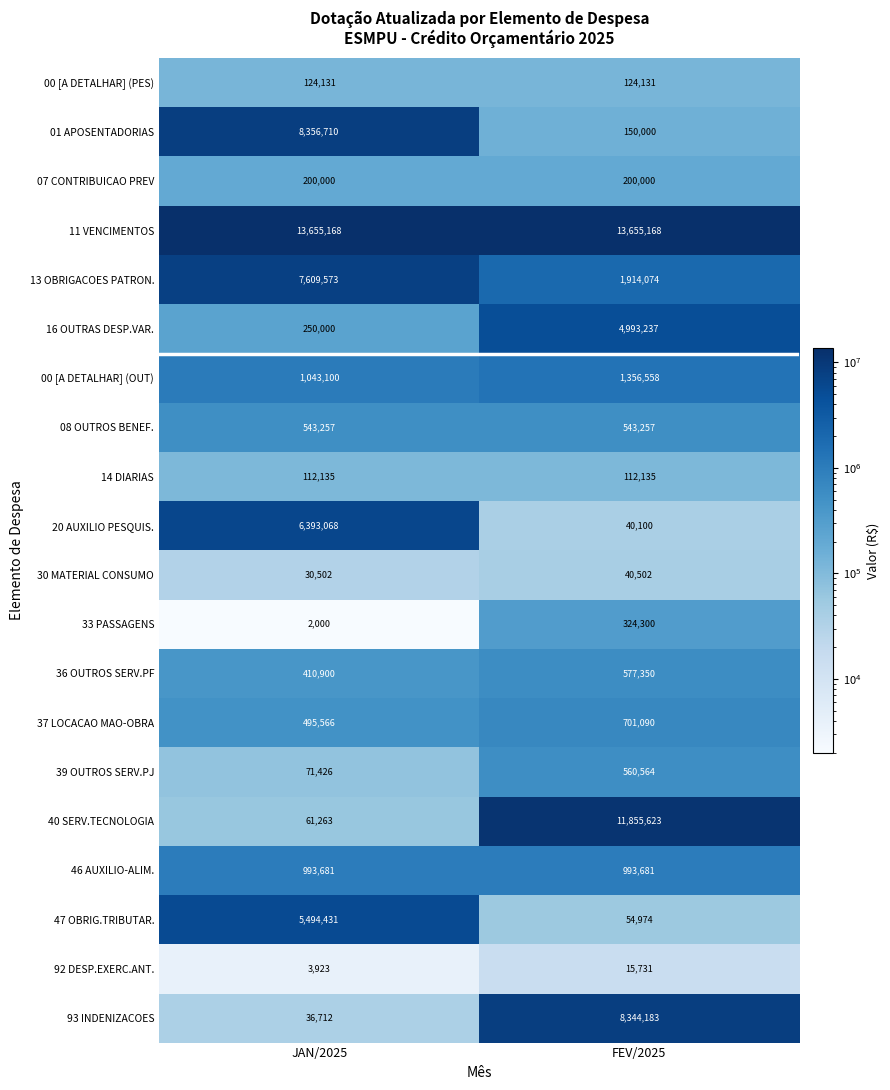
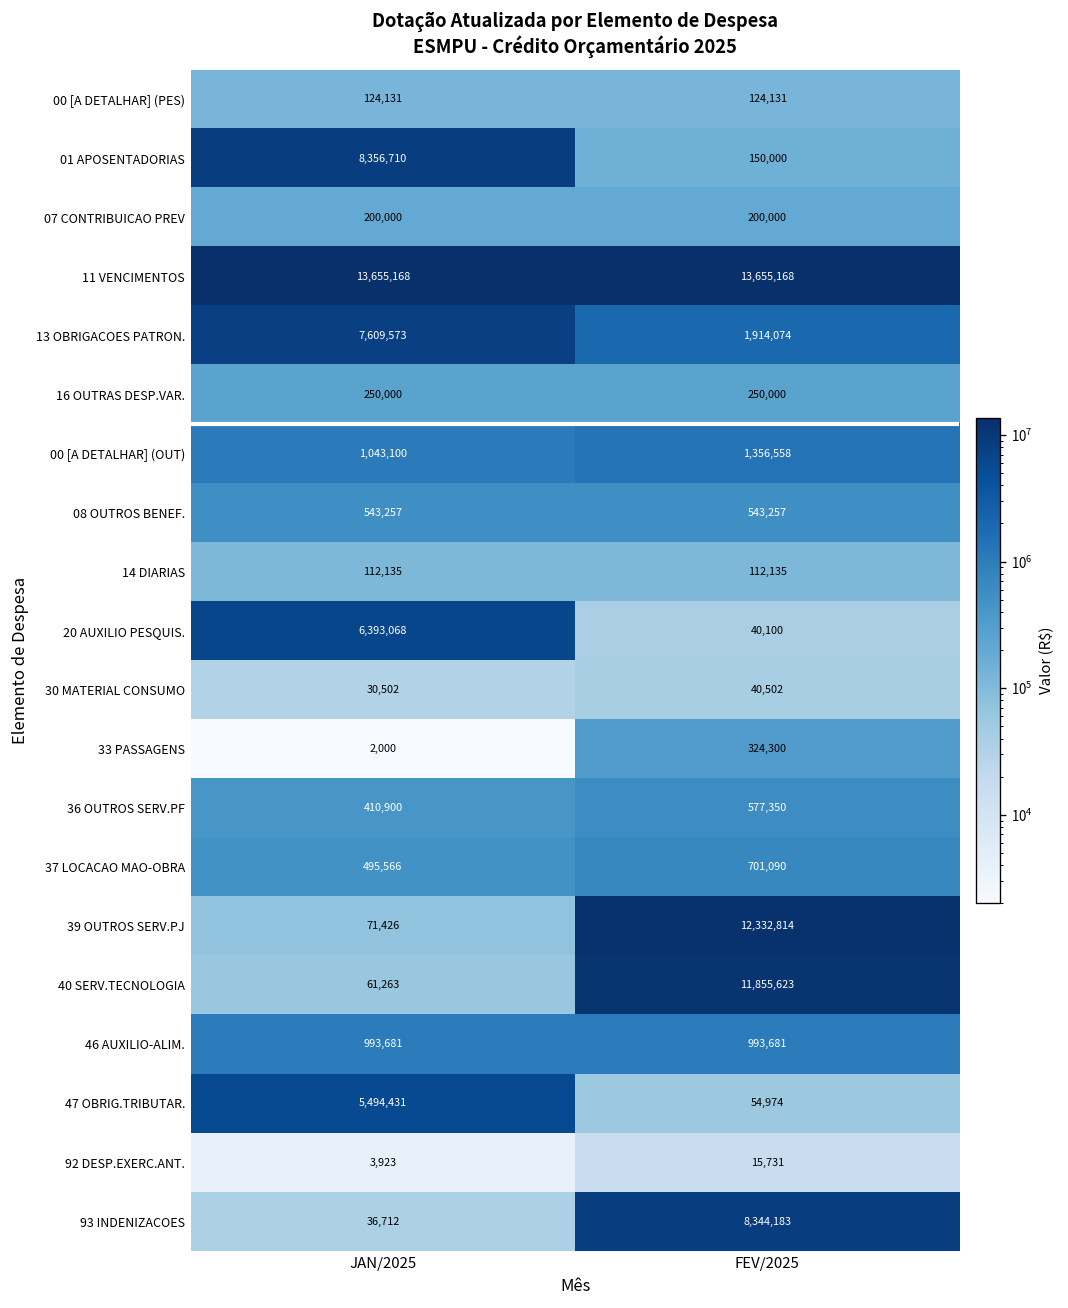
  {
    "00 [A DETALHAR] (PES)": {
      "JAN/2025": "124,131",
      "FEV/2025": "124,131"
    },
    "01 APOSENTADORIAS": {
      "JAN/2025": "8,356,710",
      "FEV/2025": "150,000"
    },
    "07 CONTRIBUICAO PREV": {
      "JAN/2025": "200,000",
      "FEV/2025": "200,000"
    },
    "11 VENCIMENTOS": {
      "JAN/2025": "13,655,168",
      "FEV/2025": "13,655,168"
    },
    "13 OBRIGACOES PATRON.": {
      "JAN/2025": "7,609,573",
      "FEV/2025": "1,914,074"
    },
    "16 OUTRAS DESP.VAR.": {
      "JAN/2025": "250,000",
-     "FEV/2025": "4,993,237"
+     "FEV/2025": "250,000"
    },
    "00 [A DETALHAR] (OUT)": {
      "JAN/2025": "1,043,100",
      "FEV/2025": "1,356,558"
    },
    "08 OUTROS BENEF.": {
      "JAN/2025": "543,257",
      "FEV/2025": "543,257"
    },
    "14 DIARIAS": {
      "JAN/2025": "112,135",
      "FEV/2025": "112,135"
    },
    "20 AUXILIO PESQUIS.": {
      "JAN/2025": "6,393,068",
      "FEV/2025": "40,100"
    },
    "30 MATERIAL CONSUMO": {
      "JAN/2025": "30,502",
      "FEV/2025": "40,502"
    },
    "33 PASSAGENS": {
      "JAN/2025": "2,000",
      "FEV/2025": "324,300"
    },
    "36 OUTROS SERV.PF": {
      "JAN/2025": "410,900",
      "FEV/2025": "577,350"
    },
    "37 LOCACAO MAO-OBRA": {
      "JAN/2025": "495,566",
      "FEV/2025": "701,090"
    },
    "39 OUTROS SERV.PJ": {
      "JAN/2025": "71,426",
-     "FEV/2025": "560,564"
+     "FEV/2025": "12,332,814"
    },
    "40 SERV.TECNOLOGIA": {
      "JAN/2025": "61,263",
      "FEV/2025": "11,855,623"
    },
    "46 AUXILIO-ALIM.": {
      "JAN/2025": "993,681",
      "FEV/2025": "993,681"
    },
    "47 OBRIG.TRIBUTAR.": {
      "JAN/2025": "5,494,431",
      "FEV/2025": "54,974"
    },
    "92 DESP.EXERC.ANT.": {
      "JAN/2025": "3,923",
      "FEV/2025": "15,731"
    },
    "93 INDENIZACOES": {
      "JAN/2025": "36,712",
      "FEV/2025": "8,344,183"
    }
  }
